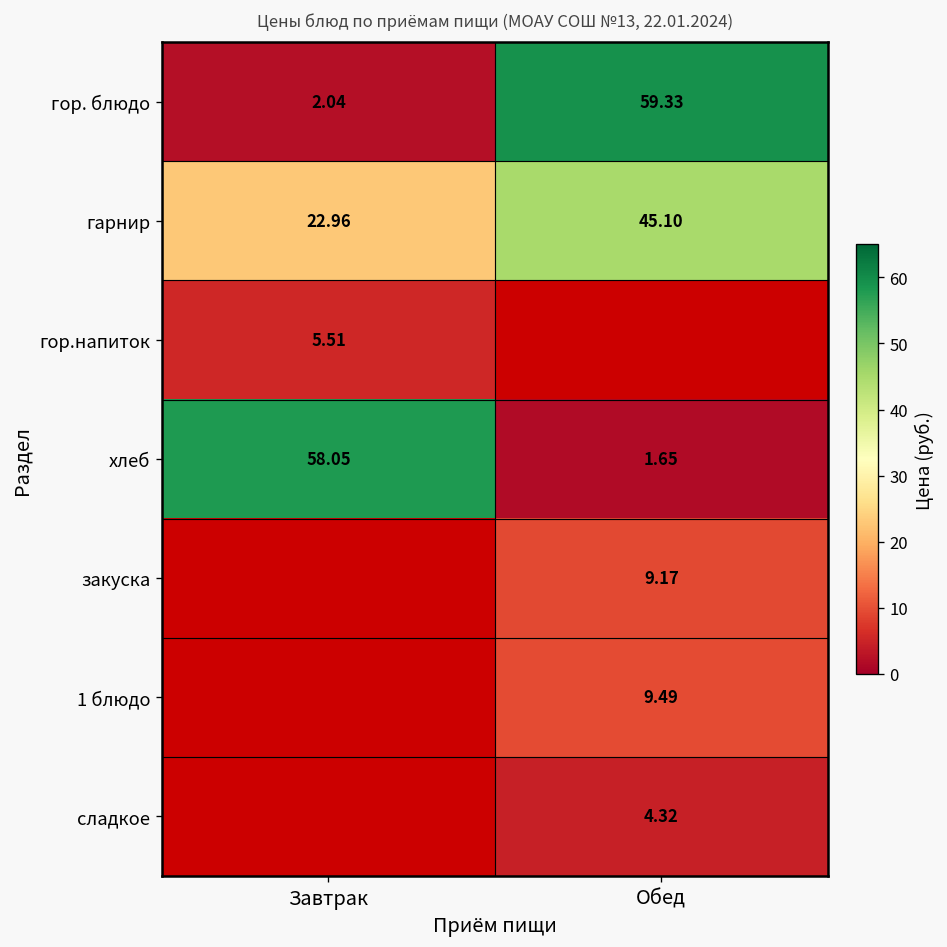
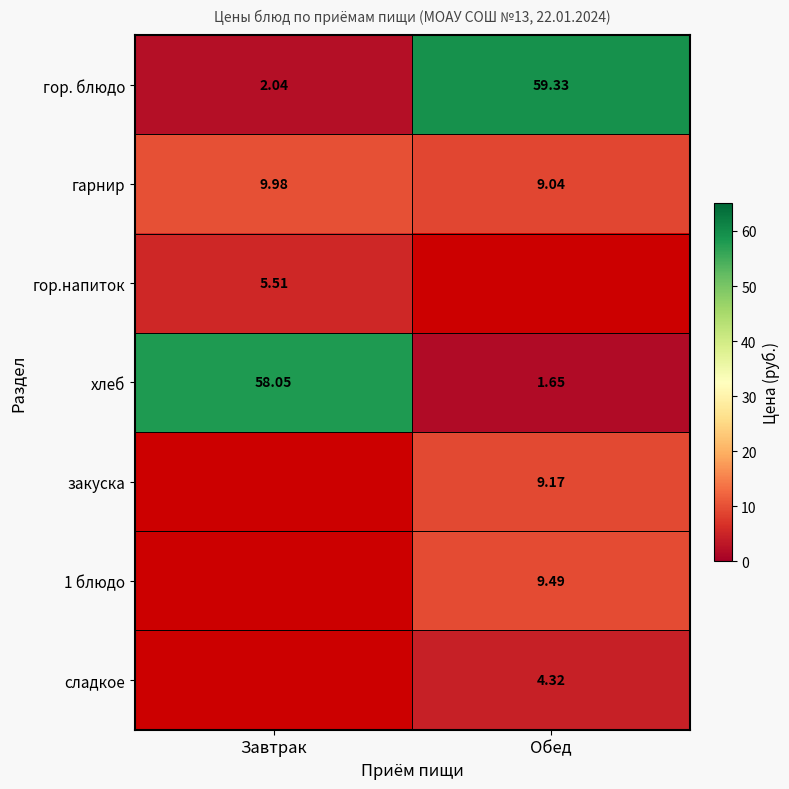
  {
    "гор. блюдо": {
      "Завтрак": 2.04,
      "Обед": 59.33
    },
    "гарнир": {
-     "Завтрак": 22.96,
-     "Обед": 45.10
+     "Завтрак": 9.98,
+     "Обед": 9.04
    },
    "гор.напиток": {
      "Завтрак": 5.51
    },
    "хлеб": {
      "Завтрак": 58.05,
      "Обед": 1.65
    },
    "закуска": {
      "Обед": 9.17
    },
    "1 блюдо": {
      "Обед": 9.49
    },
    "сладкое": {
      "Обед": 4.32
    }
  }
